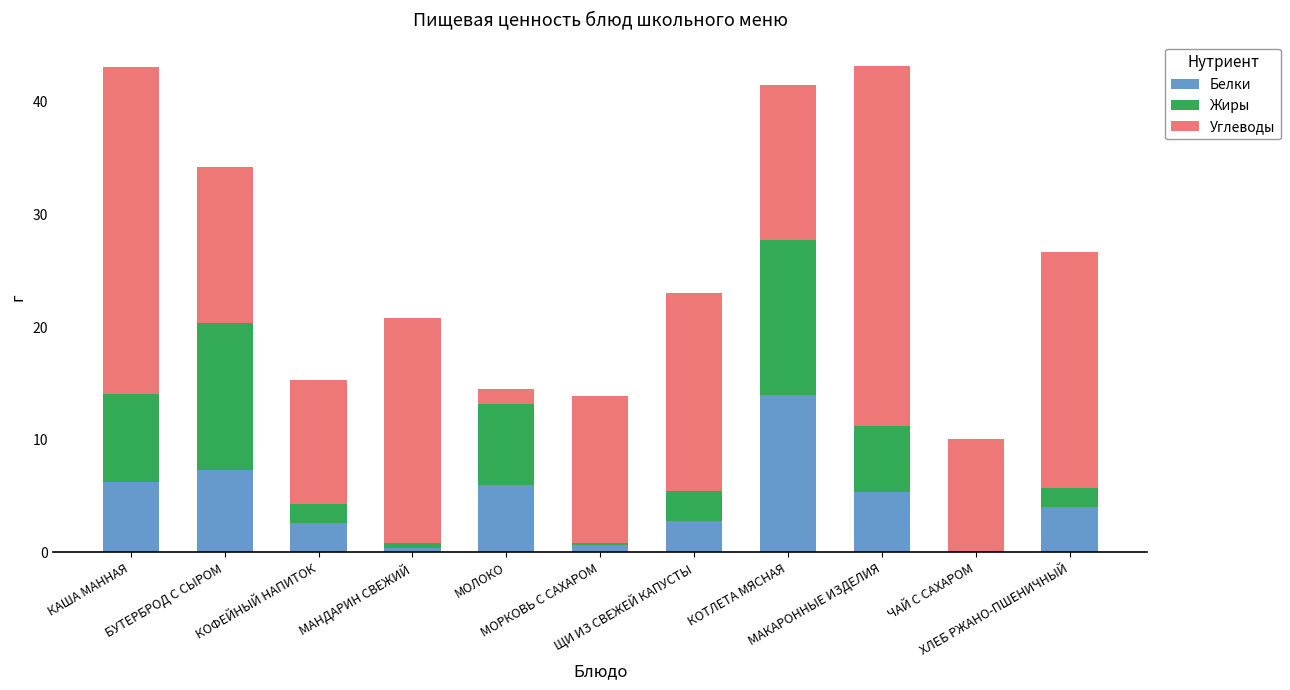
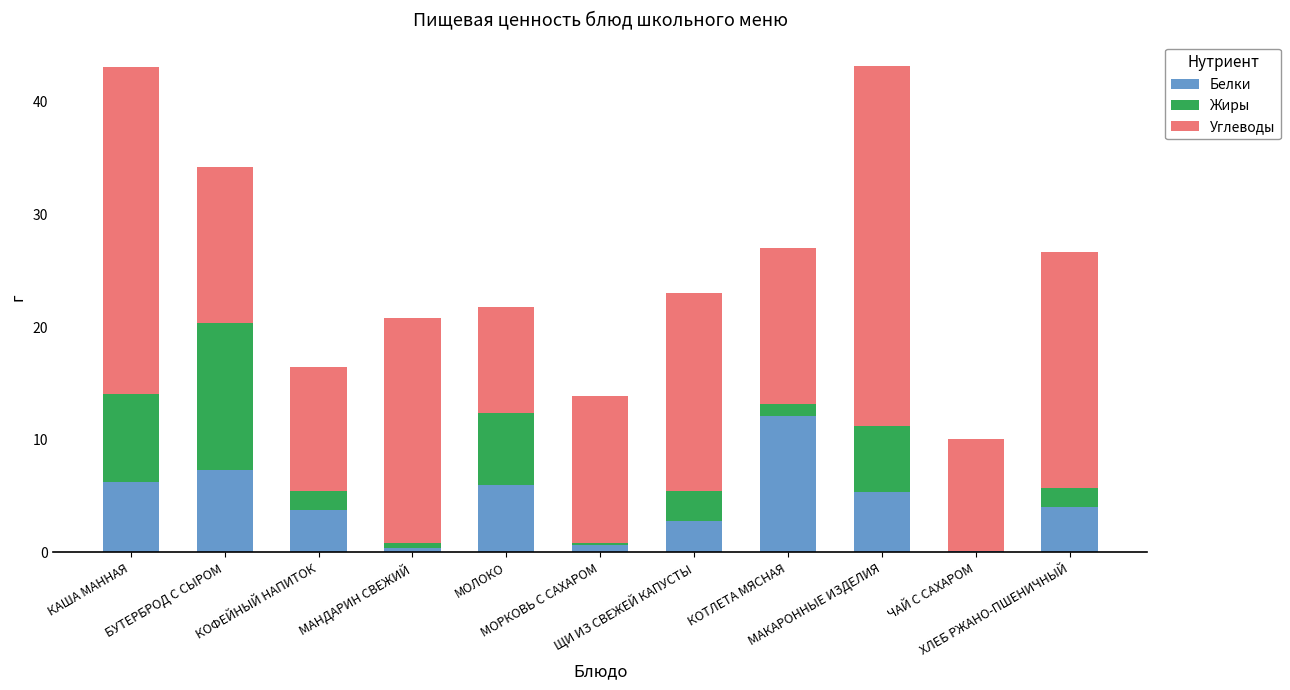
  {
    "Белки": {
      "КАША МАННАЯ": 6.3,
      "БУТЕРБРОД С СЫРОМ": 7.3,
-     "КОФЕЙНЫЙ НАПИТОК": 2.6,
+     "КОФЕЙНЫЙ НАПИТОК": 3.8,
      "МАНДАРИН СВЕЖИЙ": 0.4,
      "МОЛОКО": 6.0,
      "МОРКОВЬ С САХАРОМ": 0.7,
      "ЩИ ИЗ СВЕЖЕЙ КАПУСТЫ": 2.8,
-     "КОТЛЕТА МЯСНАЯ": 14.0,
+     "КОТЛЕТА МЯСНАЯ": 12.1,
      "МАКАРОННЫЕ ИЗДЕЛИЯ": 5.4,
      "ХЛЕБ РЖАНО-ПШЕНИЧНЫЙ": 4.0
    },
    "Жиры": {
      "КАША МАННАЯ": 7.8,
      "БУТЕРБРОД С СЫРОМ": 13.1,
      "КОФЕЙНЫЙ НАПИТОК": 1.7,
      "МАНДАРИН СВЕЖИЙ": 0.4,
-     "МОЛОКО": 7.2,
+     "МОЛОКО": 6.4,
      "ЩИ ИЗ СВЕЖЕЙ КАПУСТЫ": 2.7,
-     "КОТЛЕТА МЯСНАЯ": 13.7,
+     "КОТЛЕТА МЯСНАЯ": 1.1,
      "МАКАРОННЫЕ ИЗДЕЛИЯ": 5.8,
      "ЧАЙ С САХАРОМ": 0.0,
      "ХЛЕБ РЖАНО-ПШЕНИЧНЫЙ": 1.7
    },
    "Углеводы": {
      "КАША МАННАЯ": 29.0,
      "БУТЕРБРОД С СЫРОМ": 13.8,
      "КОФЕЙНЫЙ НАПИТОК": 11.0,
      "МАНДАРИН СВЕЖИЙ": 20.0,
-     "МОЛОКО": 1.3,
+     "МОЛОКО": 9.4,
      "МОРКОВЬ С САХАРОМ": 13.1,
      "ЩИ ИЗ СВЕЖЕЙ КАПУСТЫ": 17.5,
      "КОТЛЕТА МЯСНАЯ": 13.8,
      "МАКАРОННЫЕ ИЗДЕЛИЯ": 32.0,
      "ЧАЙ С САХАРОМ": 10.0,
      "ХЛЕБ РЖАНО-ПШЕНИЧНЫЙ": 21.0
    }
  }
